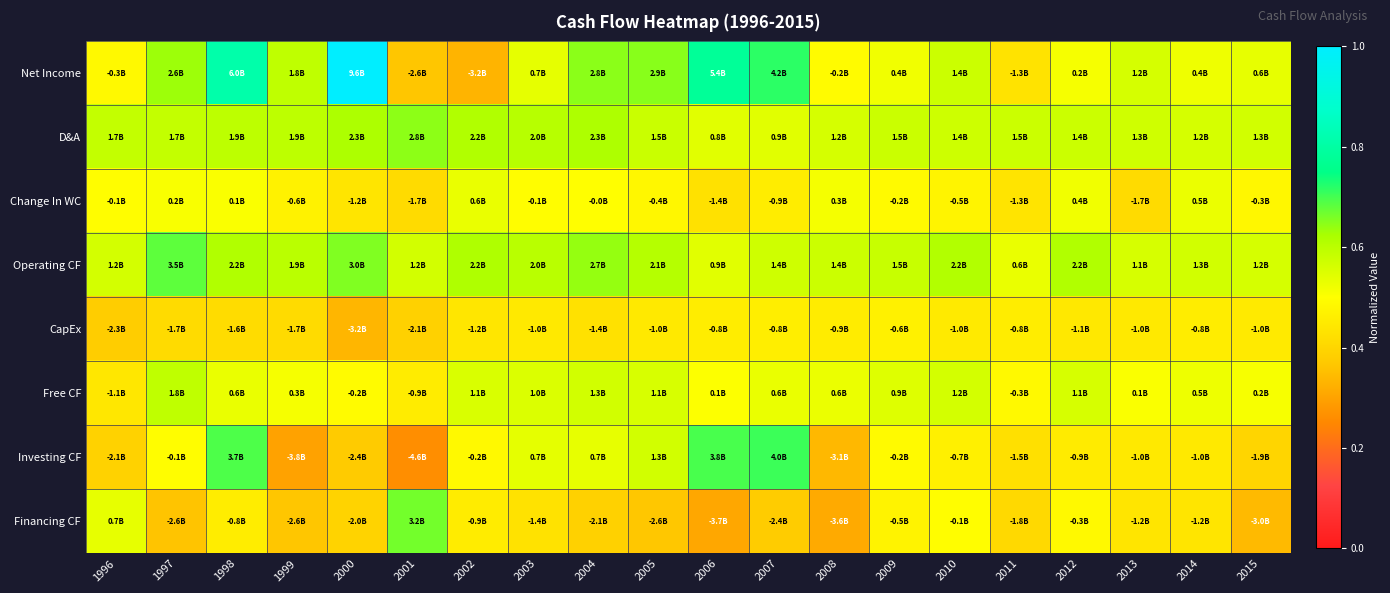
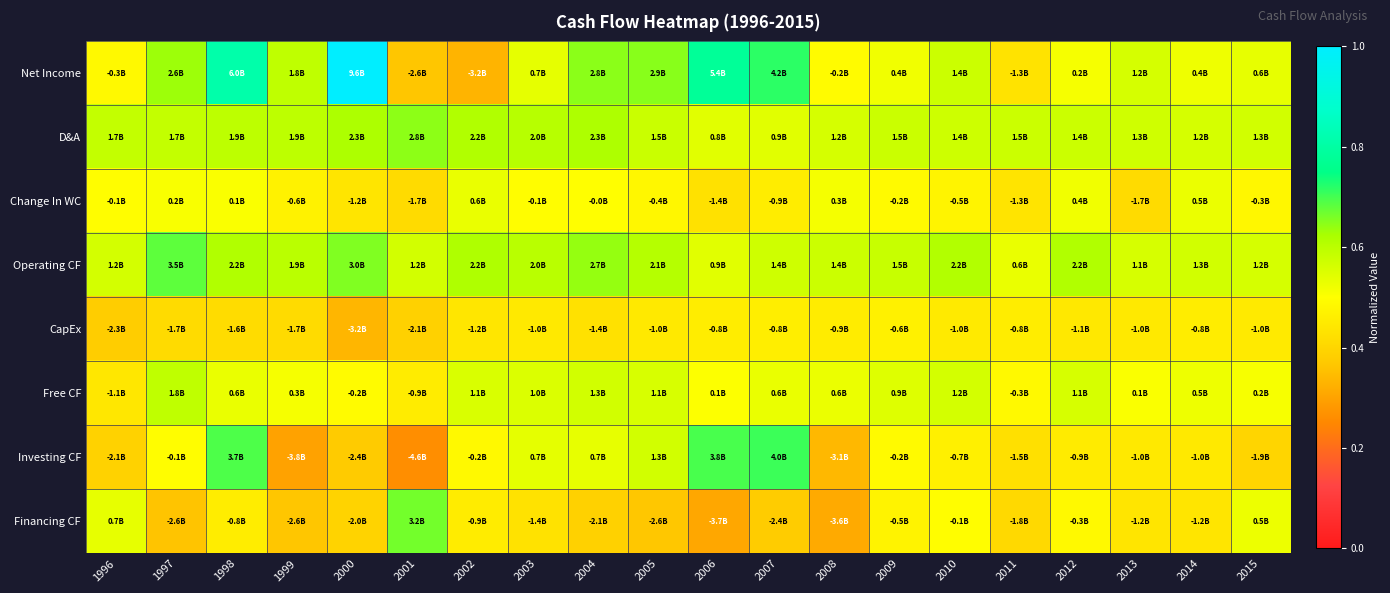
  {
    "Net Income": {
      "1996": "-0.3B",
      "1997": "2.6B",
      "1998": "6.0B",
      "1999": "1.8B",
      "2000": "9.6B",
      "2001": "-2.6B",
      "2002": "-3.2B",
      "2003": "0.7B",
      "2004": "2.8B",
      "2005": "2.9B",
      "2006": "5.4B",
      "2007": "4.2B",
      "2008": "-0.2B",
      "2009": "0.4B",
      "2010": "1.4B",
      "2011": "-1.3B",
      "2012": "0.2B",
      "2013": "1.2B",
      "2014": "0.4B",
      "2015": "0.6B"
    },
    "D&A": {
      "1996": "1.7B",
      "1997": "1.7B",
      "1998": "1.9B",
      "1999": "1.9B",
      "2000": "2.3B",
      "2001": "2.8B",
      "2002": "2.2B",
      "2003": "2.0B",
      "2004": "2.3B",
      "2005": "1.5B",
      "2006": "0.8B",
      "2007": "0.9B",
      "2008": "1.2B",
      "2009": "1.5B",
      "2010": "1.4B",
      "2011": "1.5B",
      "2012": "1.4B",
      "2013": "1.3B",
      "2014": "1.2B",
      "2015": "1.3B"
    },
    "Change In WC": {
      "1996": "-0.1B",
      "1997": "0.2B",
      "1998": "0.1B",
      "1999": "-0.6B",
      "2000": "-1.2B",
      "2001": "-1.7B",
      "2002": "0.6B",
      "2003": "-0.1B",
      "2004": "-0.0B",
      "2005": "-0.4B",
      "2006": "-1.4B",
      "2007": "-0.9B",
      "2008": "0.3B",
      "2009": "-0.2B",
      "2010": "-0.5B",
      "2011": "-1.3B",
      "2012": "0.4B",
      "2013": "-1.7B",
      "2014": "0.5B",
      "2015": "-0.3B"
    },
    "Operating CF": {
      "1996": "1.2B",
      "1997": "3.5B",
      "1998": "2.2B",
      "1999": "1.9B",
      "2000": "3.0B",
      "2001": "1.2B",
      "2002": "2.2B",
      "2003": "2.0B",
      "2004": "2.7B",
      "2005": "2.1B",
      "2006": "0.9B",
      "2007": "1.4B",
      "2008": "1.4B",
      "2009": "1.5B",
      "2010": "2.2B",
      "2011": "0.6B",
      "2012": "2.2B",
      "2013": "1.1B",
      "2014": "1.3B",
      "2015": "1.2B"
    },
    "CapEx": {
      "1996": "-2.3B",
      "1997": "-1.7B",
      "1998": "-1.6B",
      "1999": "-1.7B",
      "2000": "-3.2B",
      "2001": "-2.1B",
      "2002": "-1.2B",
      "2003": "-1.0B",
      "2004": "-1.4B",
      "2005": "-1.0B",
      "2006": "-0.8B",
      "2007": "-0.8B",
      "2008": "-0.9B",
      "2009": "-0.6B",
      "2010": "-1.0B",
      "2011": "-0.8B",
      "2012": "-1.1B",
      "2013": "-1.0B",
      "2014": "-0.8B",
      "2015": "-1.0B"
    },
    "Free CF": {
      "1996": "-1.1B",
      "1997": "1.8B",
      "1998": "0.6B",
      "1999": "0.3B",
      "2000": "-0.2B",
      "2001": "-0.9B",
      "2002": "1.1B",
      "2003": "1.0B",
      "2004": "1.3B",
      "2005": "1.1B",
      "2006": "0.1B",
      "2007": "0.6B",
      "2008": "0.6B",
      "2009": "0.9B",
      "2010": "1.2B",
      "2011": "-0.3B",
      "2012": "1.1B",
      "2013": "0.1B",
      "2014": "0.5B",
      "2015": "0.2B"
    },
    "Investing CF": {
      "1996": "-2.1B",
      "1997": "-0.1B",
      "1998": "3.7B",
      "1999": "-3.8B",
      "2000": "-2.4B",
      "2001": "-4.6B",
      "2002": "-0.2B",
      "2003": "0.7B",
      "2004": "0.7B",
      "2005": "1.3B",
      "2006": "3.8B",
      "2007": "4.0B",
      "2008": "-3.1B",
      "2009": "-0.2B",
      "2010": "-0.7B",
      "2011": "-1.5B",
      "2012": "-0.9B",
      "2013": "-1.0B",
      "2014": "-1.0B",
      "2015": "-1.9B"
    },
    "Financing CF": {
      "1996": "0.7B",
      "1997": "-2.6B",
      "1998": "-0.8B",
      "1999": "-2.6B",
      "2000": "-2.0B",
      "2001": "3.2B",
      "2002": "-0.9B",
      "2003": "-1.4B",
      "2004": "-2.1B",
      "2005": "-2.6B",
      "2006": "-3.7B",
      "2007": "-2.4B",
      "2008": "-3.6B",
      "2009": "-0.5B",
      "2010": "-0.1B",
      "2011": "-1.8B",
      "2012": "-0.3B",
      "2013": "-1.2B",
      "2014": "-1.2B",
-     "2015": "-3.0B"
+     "2015": "0.5B"
    }
  }
